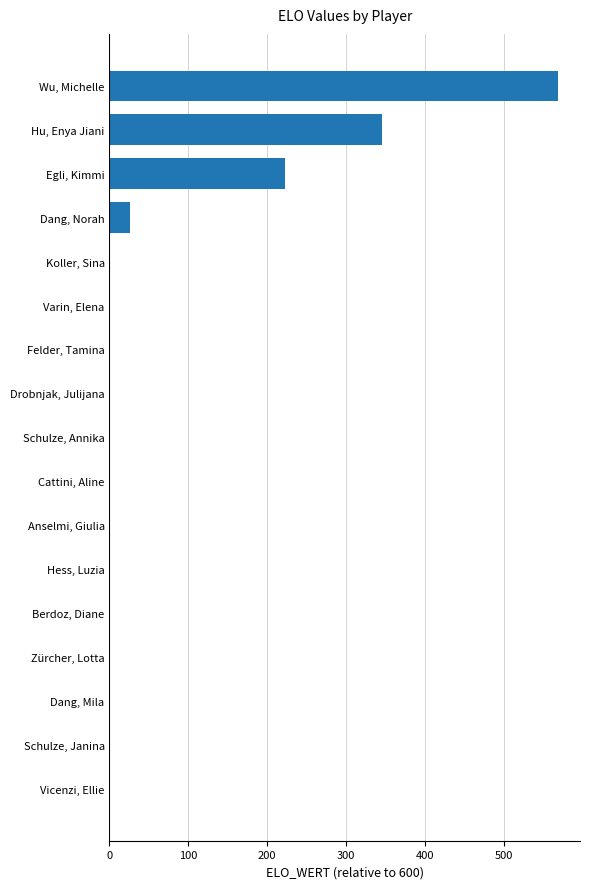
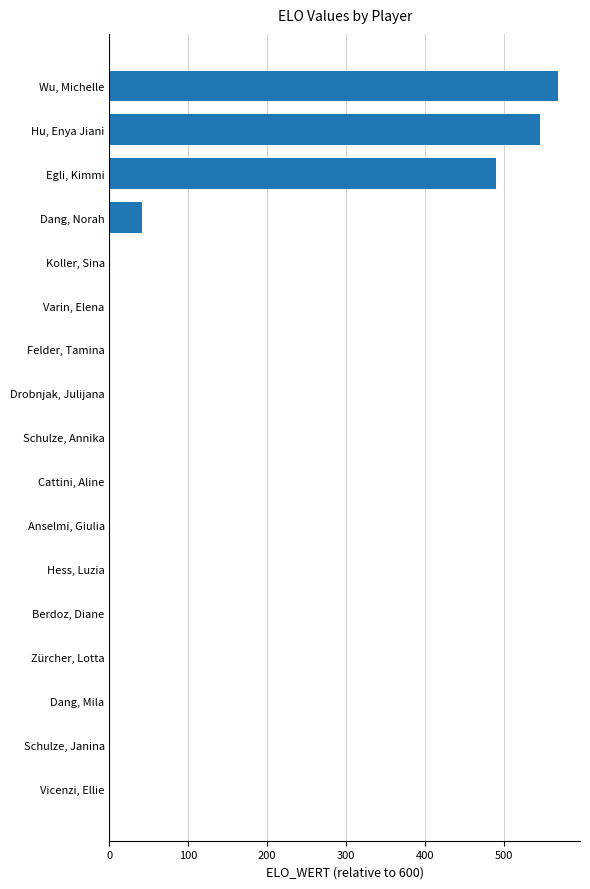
  {
    "Wu, Michelle": 570,
-   "Hu, Enya Jiani": 350,
-   "Egli, Kimmi": 220,
-   "Dang, Norah": 30,
+   "Hu, Enya Jiani": 550,
+   "Egli, Kimmi": 490,
+   "Dang, Norah": 40,
    "Koller, Sina": 0,
    "Varin, Elena": 0,
    "Felder, Tamina": 0,
    "Drobnjak, Julijana": 0,
    "Schulze, Annika": 0,
    "Cattini, Aline": 0,
    "Anselmi, Giulia": 0,
    "Hess, Luzia": 0,
    "Berdoz, Diane": 0,
    "Zürcher, Lotta": 0,
    "Dang, Mila": 0,
    "Schulze, Janina": 0,
    "Vicenzi, Ellie": 0
  }
